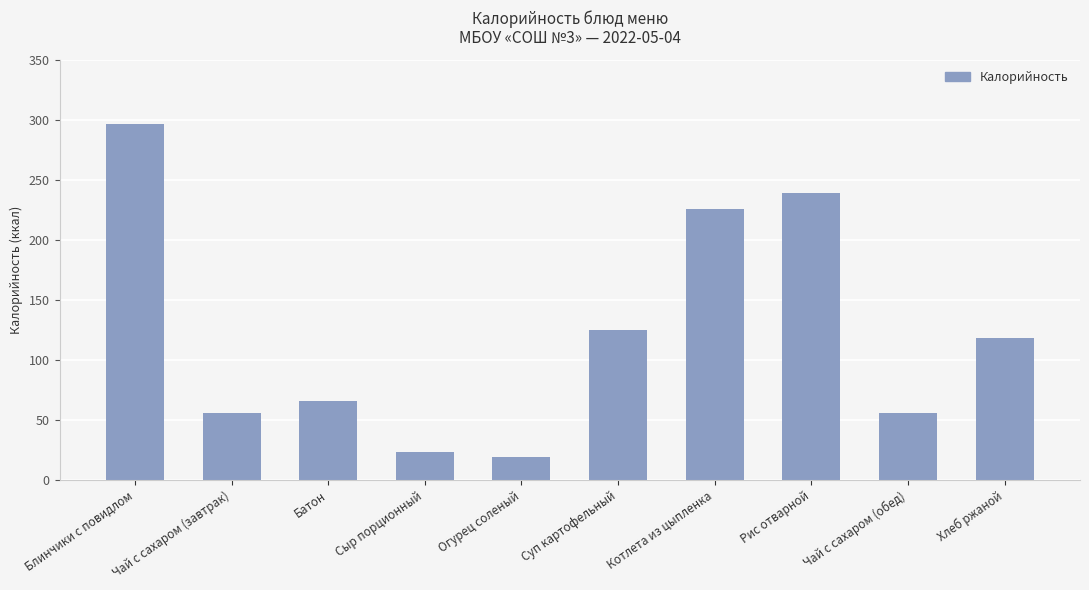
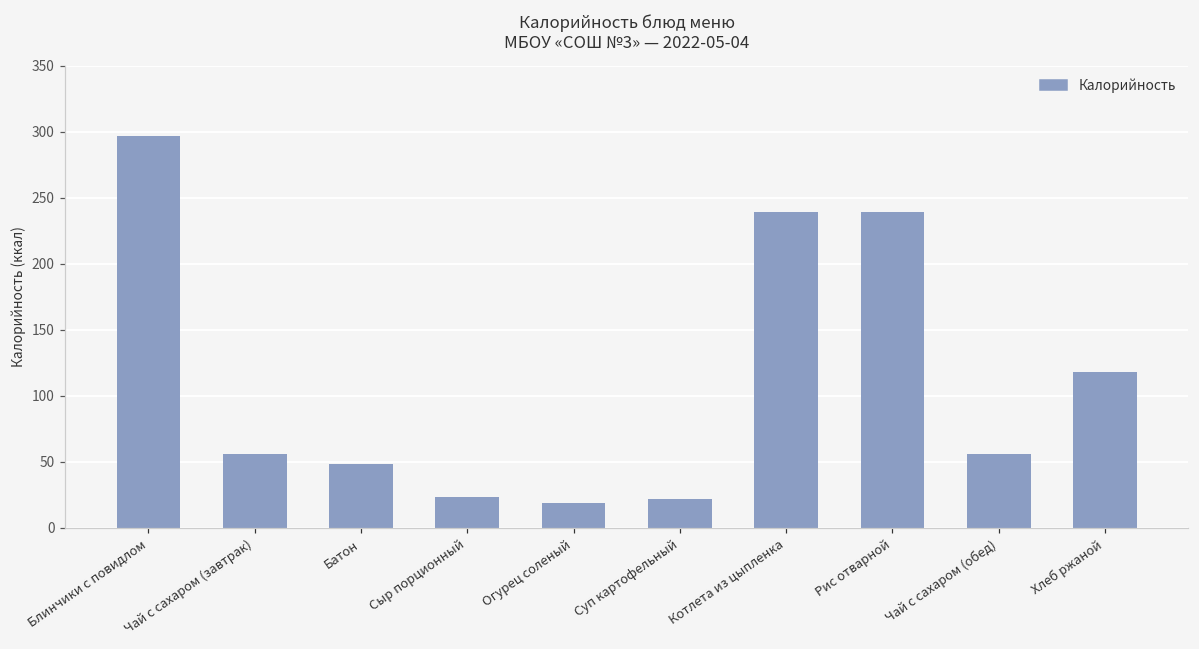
  {
    "Блинчики с повидлом": 297,
    "Чай с сахаром (завтрак)": 56,
-   "Батон": 66,
+   "Батон": 48,
    "Сыр порционный": 23,
    "Огурец соленый": 19,
-   "Суп картофельный": 125,
-   "Котлета из цыпленка": 226,
+   "Суп картофельный": 22,
+   "Котлета из цыпленка": 239,
    "Рис отварной": 239,
    "Чай с сахаром (обед)": 56,
    "Хлеб ржаной": 118
  }
